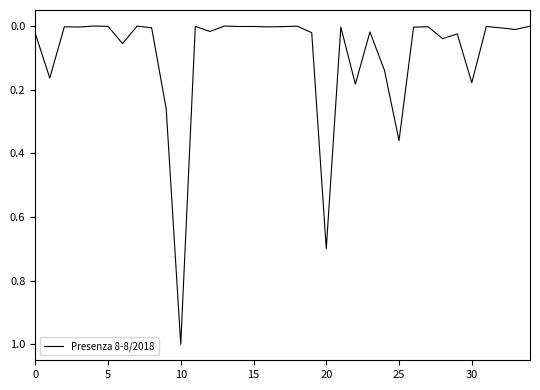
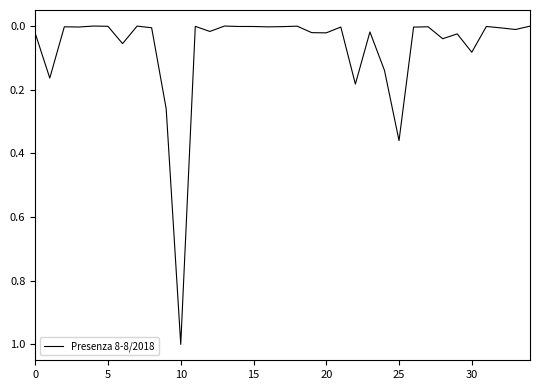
  {
    "0": 0.02,
    "5": 0.00,
    "10": 1.00,
    "15": 0.00,
-   "20": 0.70,
+   "20": 0.02,
    "25": 0.36,
-   "30": 0.18
+   "30": 0.08
  }
